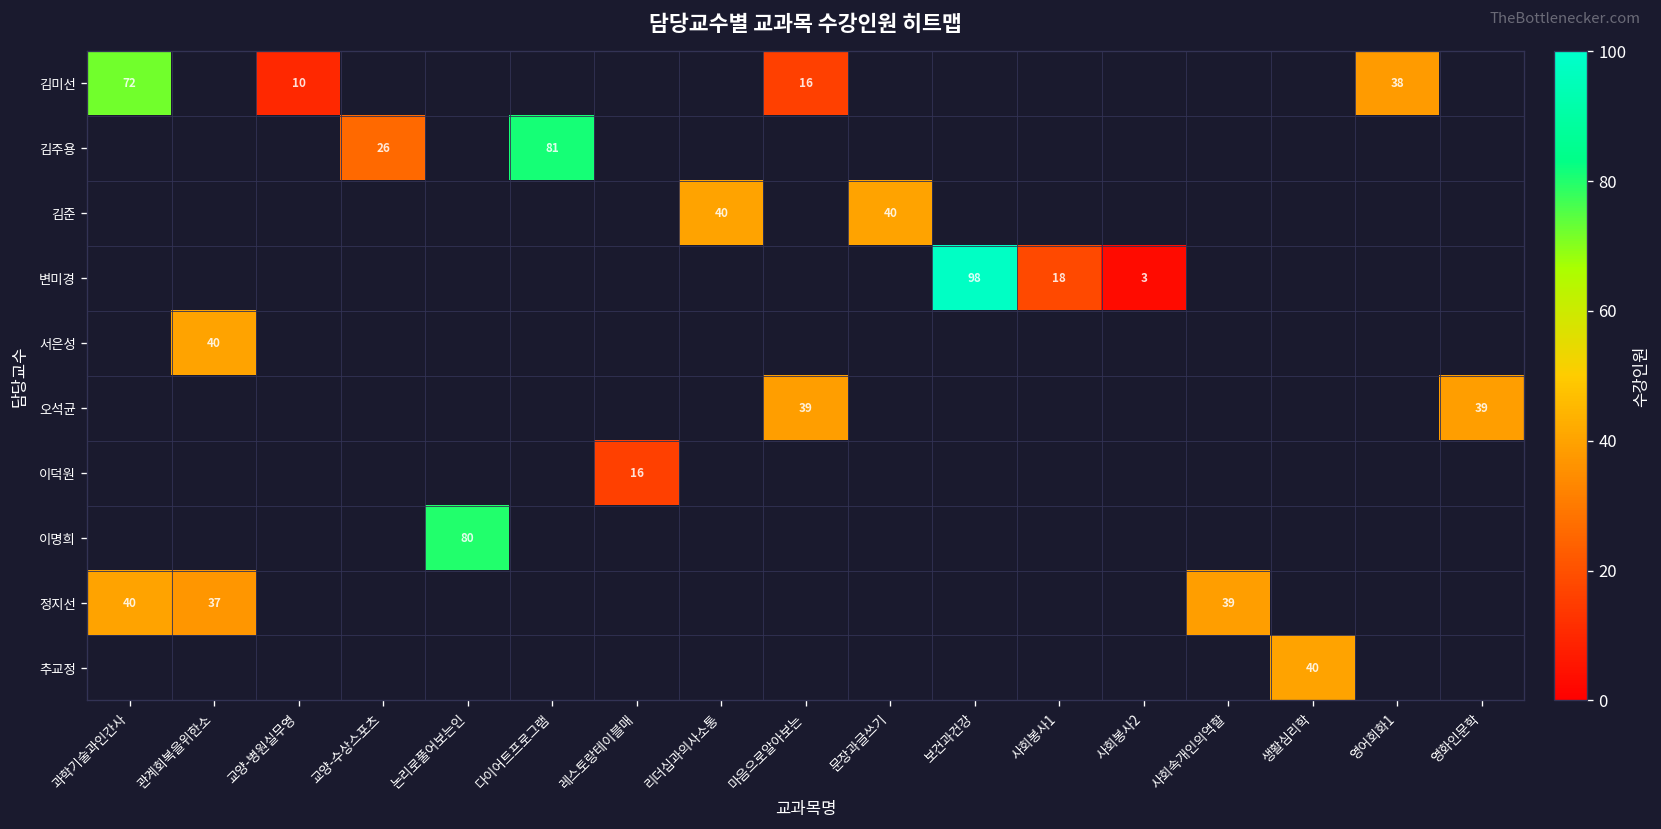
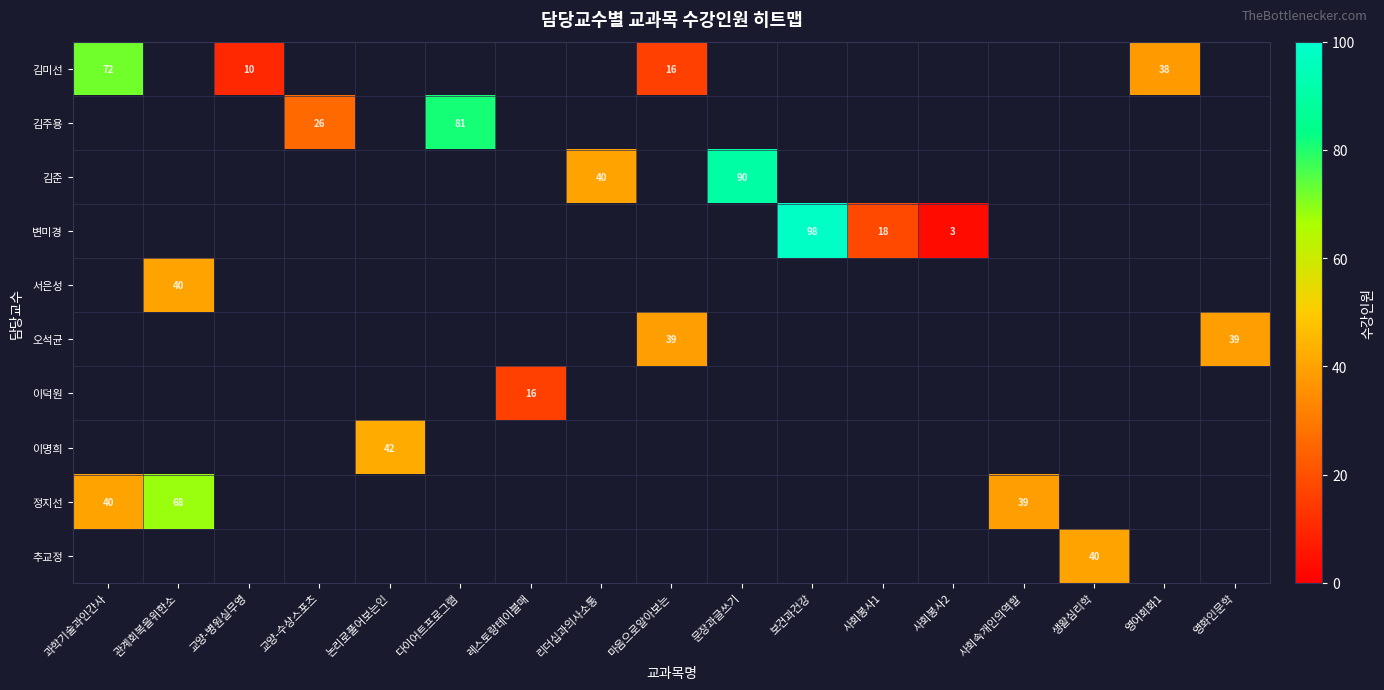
  {
    "김미선": {
      "과학기술과인간사": 72,
      "교양-병원실무영": 10,
      "마음으로알아보는": 16,
      "영어회화1": 38
    },
    "김주용": {
      "교양-수상스포츠": 26,
      "다이어트프로그램": 81
    },
    "김준": {
      "리더십과의사소통": 40,
-     "문장과글쓰기": 40
+     "문장과글쓰기": 90
    },
    "변미경": {
      "보건과건강": 98,
      "사회봉사1": 18,
      "사회봉사2": 3
    },
    "서은성": {
      "관계회복을위한소": 40
    },
    "오석균": {
      "마음으로알아보는": 39,
      "영화인문학": 39
    },
    "이덕원": {
      "레스토랑테이블매": 16
    },
    "이명희": {
-     "논리로풀어보는인": 80
+     "논리로풀어보는인": 42
    },
    "정지선": {
      "과학기술과인간사": 40,
-     "관계회복을위한소": 37,
+     "관계회복을위한소": 68,
      "사회속개인의역할": 39
    },
    "추교정": {
      "생활심리학": 40
    }
  }
